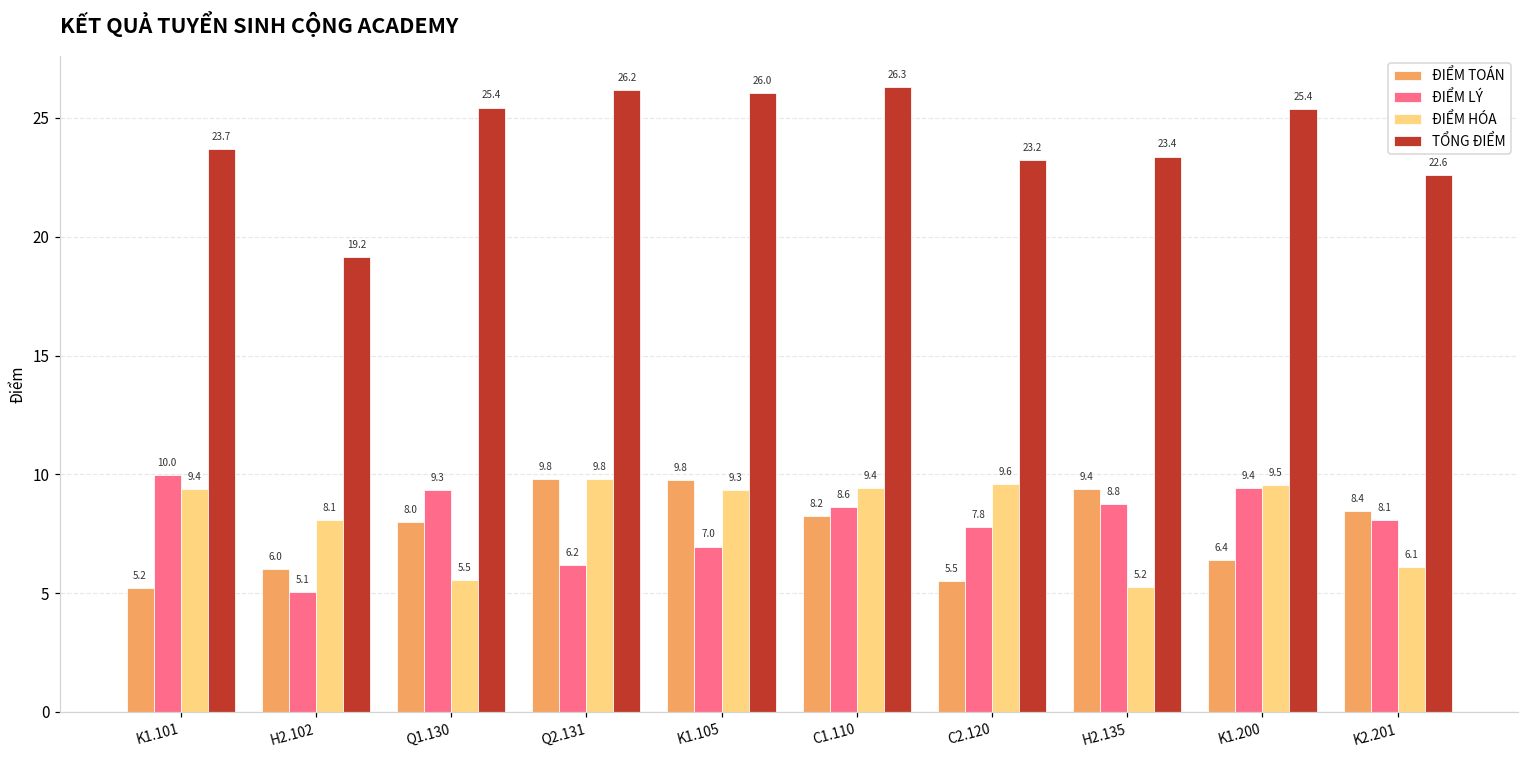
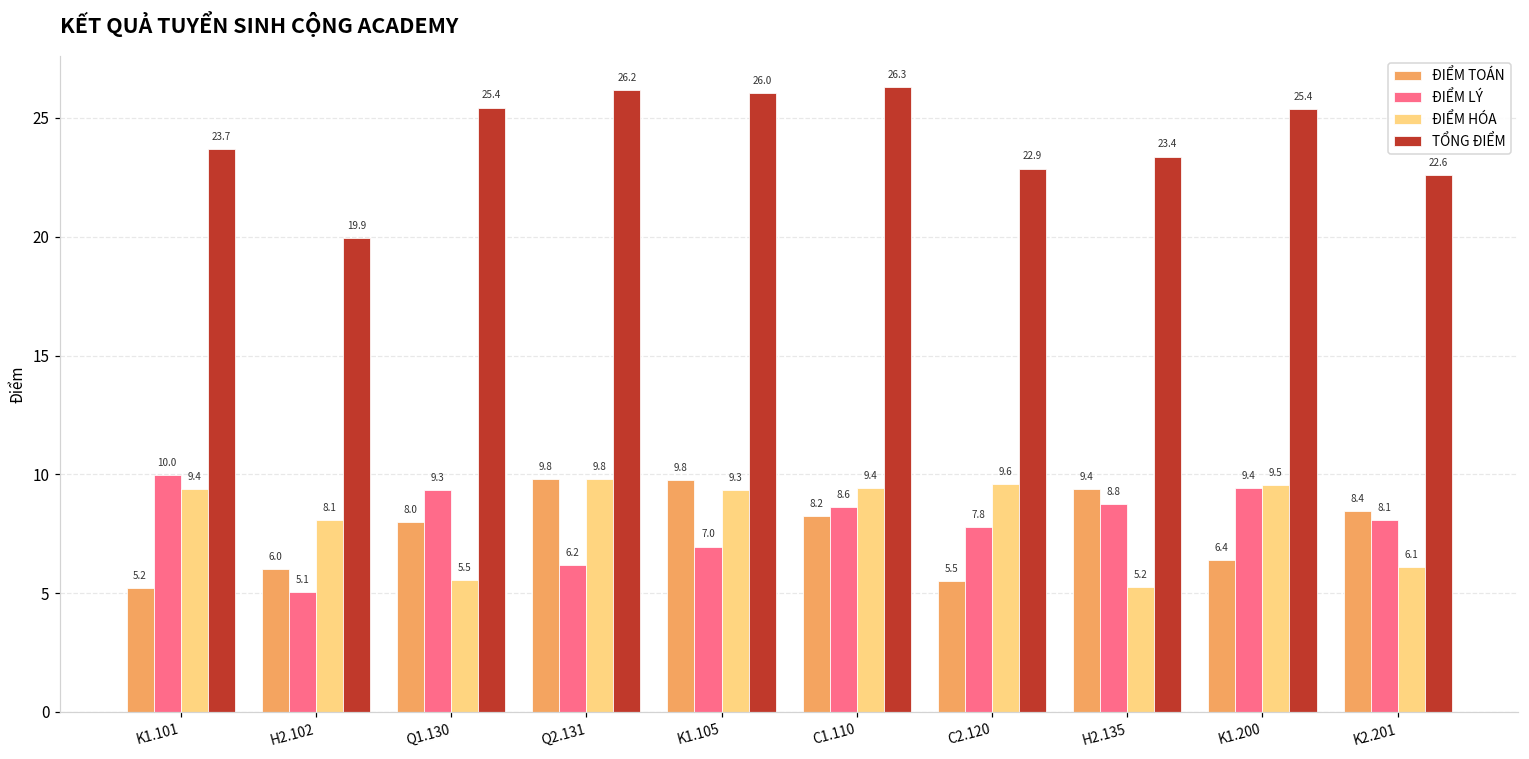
  {
    "ĐIỂM LÝ": {
      "K1.101": 10.0,
      "H2.102": 5.1,
      "Q1.130": 9.3,
      "Q2.131": 6.2,
      "K1.105": 7.0,
      "C1.110": 8.6,
      "C2.120": 7.8,
      "H2.135": 8.8,
      "K1.200": 9.4,
      "K2.201": 8.1
    },
    "TỔNG ĐIỂM": {
      "K1.101": 23.7,
-     "H2.102": 19.2,
+     "H2.102": 19.9,
      "Q1.130": 25.4,
      "Q2.131": 26.2,
      "K1.105": 26.0,
      "C1.110": 26.3,
-     "C2.120": 23.2,
+     "C2.120": 22.9,
      "H2.135": 23.4,
      "K1.200": 25.4,
      "K2.201": 22.6
    }
  }
